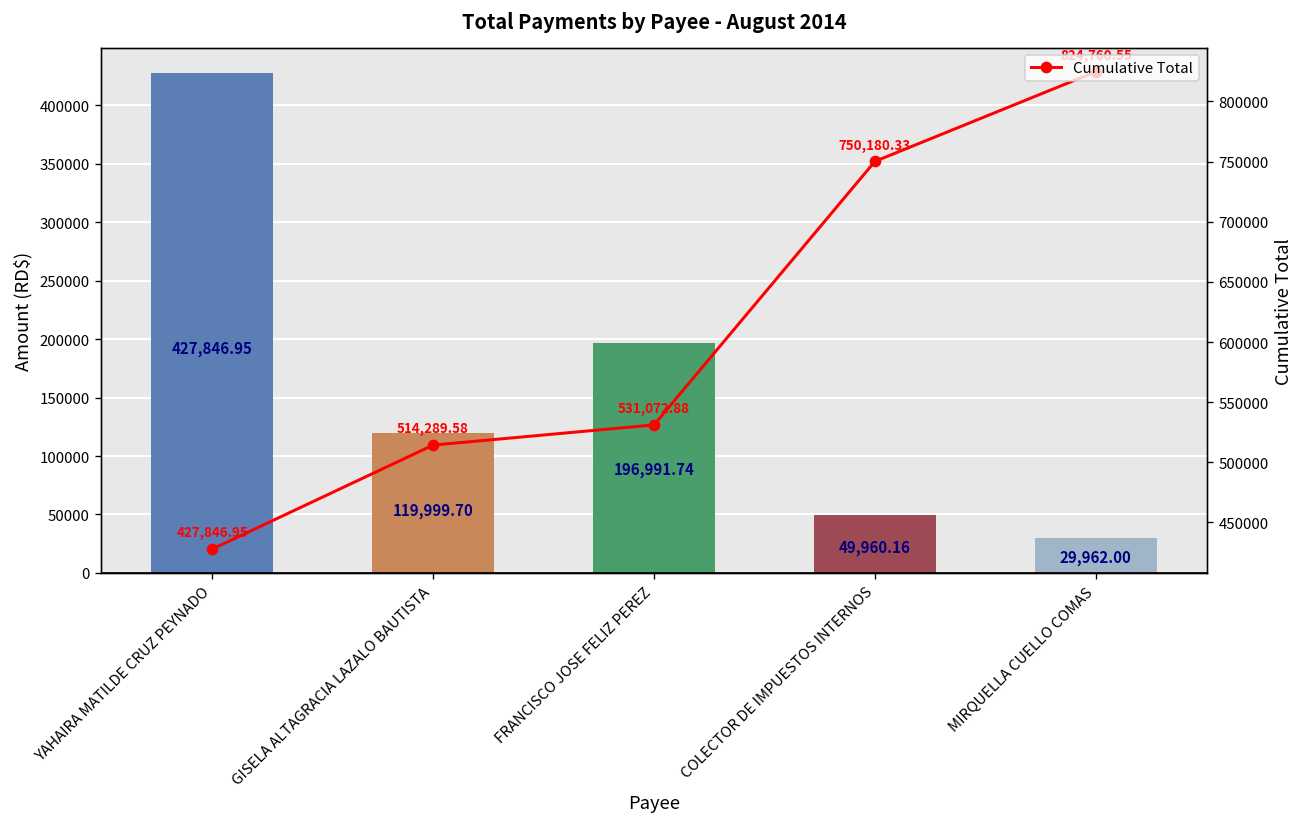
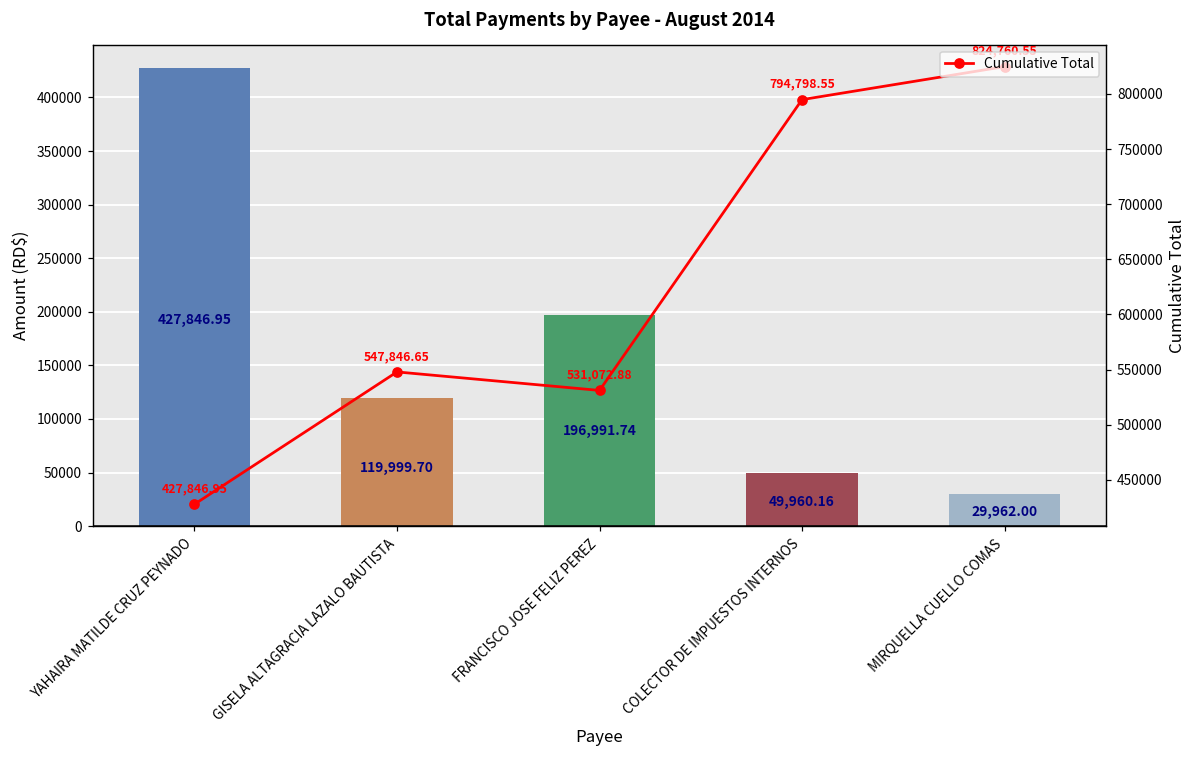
  {
    "Cumulative Total": {
-     "GISELA ALTAGRACIA LAZALO BAUTISTA": "514,289.58",
+     "GISELA ALTAGRACIA LAZALO BAUTISTA": "547,846.65",
      "FRANCISCO JOSE FELIZ PEREZ": "531,072.88",
-     "COLECTOR DE IMPUESTOS INTERNOS": "750,180.33"
+     "COLECTOR DE IMPUESTOS INTERNOS": "794,798.55"
    }
  }
